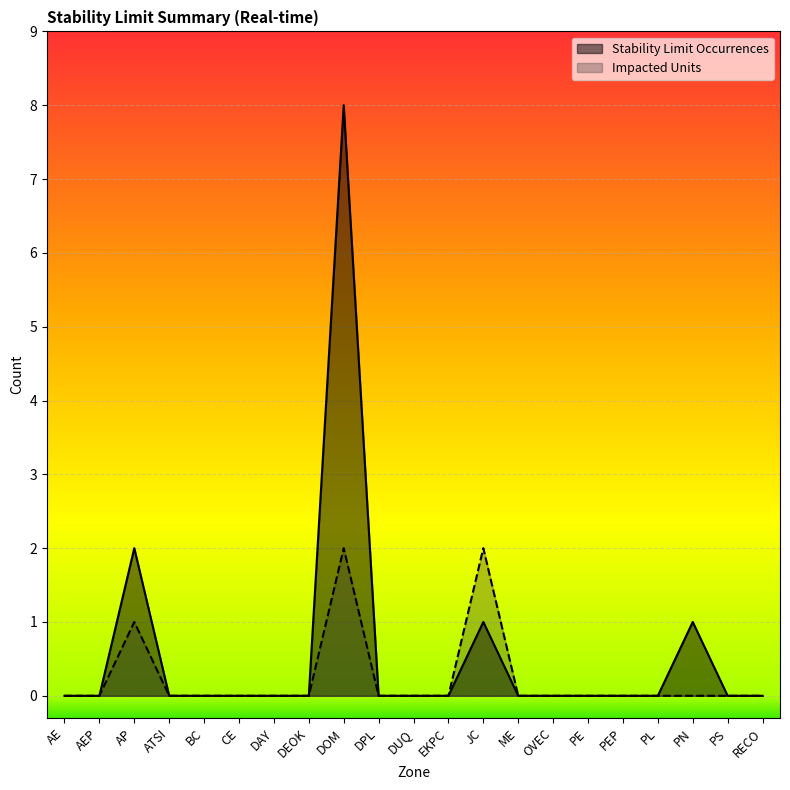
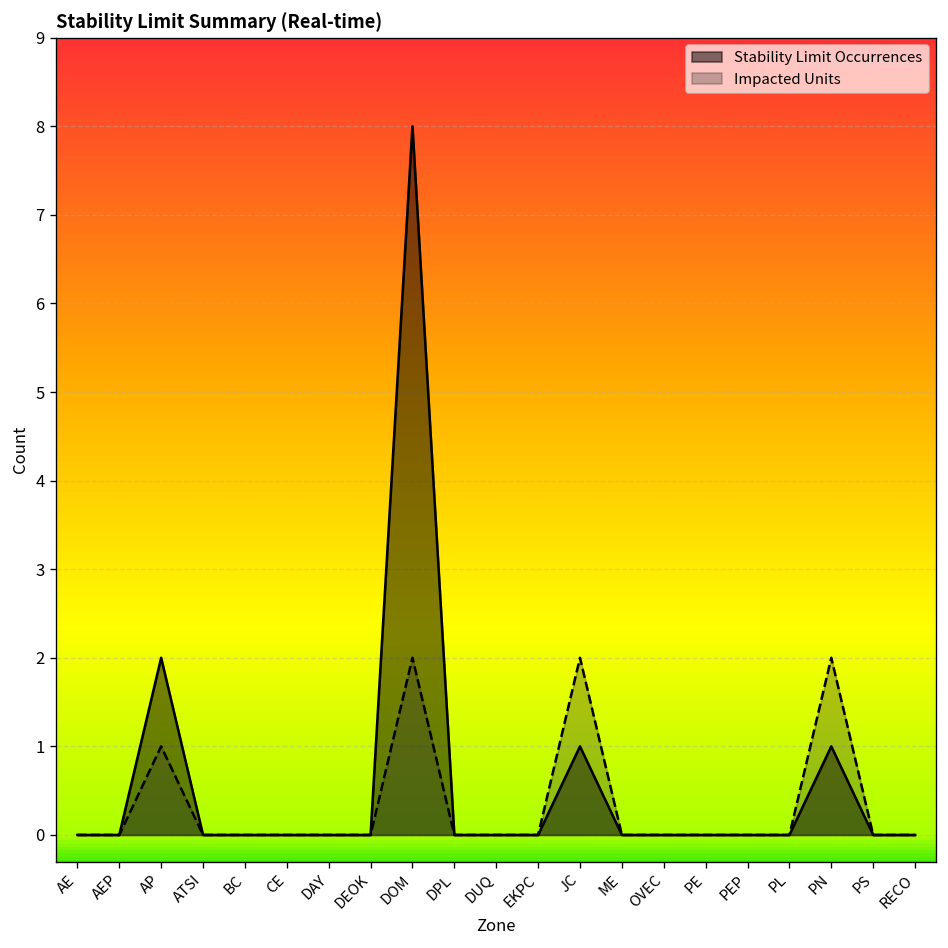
  {
    "Stability Limit Occurrences": {
      "AP": 2,
      "DOM": 8,
      "JC": 1,
      "PN": 1
    },
    "Impacted Units": {
      "AP": 1,
      "DOM": 2,
      "JC": 2,
-     "PN": 0
+     "PN": 2
    }
  }
